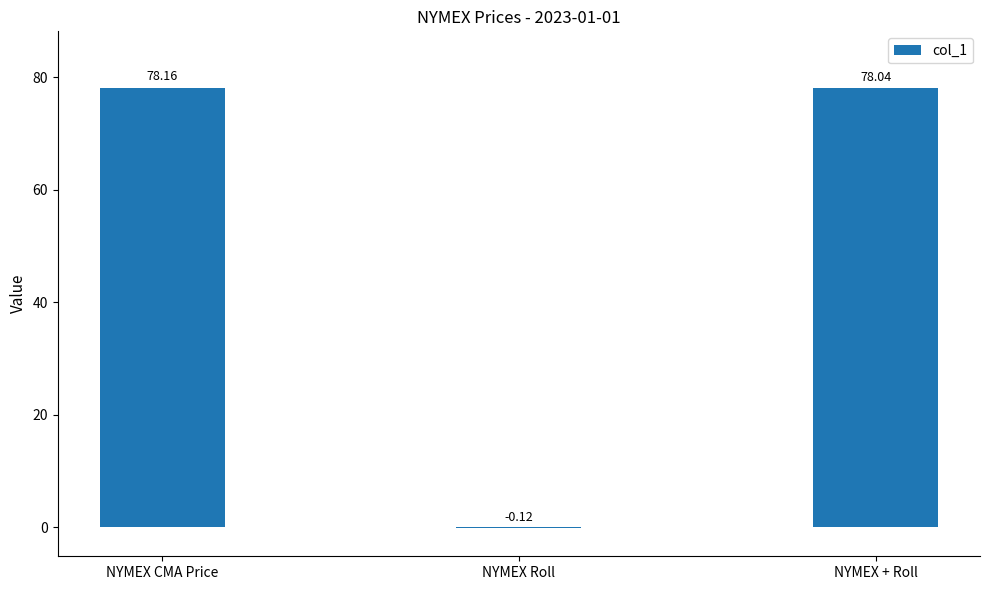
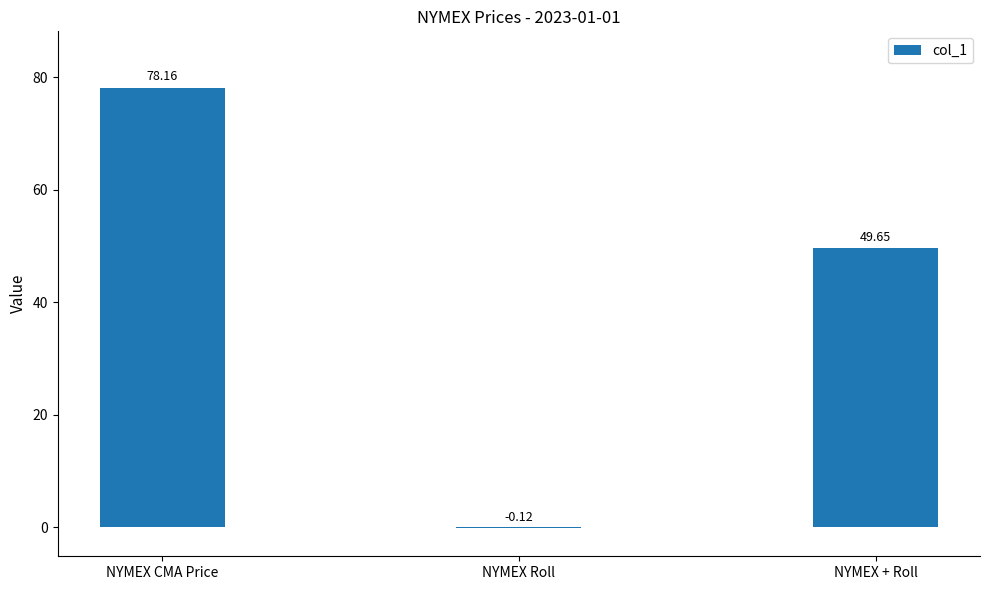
  {
    "NYMEX CMA Price": 78.16,
    "NYMEX Roll": -0.12,
-   "NYMEX + Roll": 78.04
+   "NYMEX + Roll": 49.65
  }
